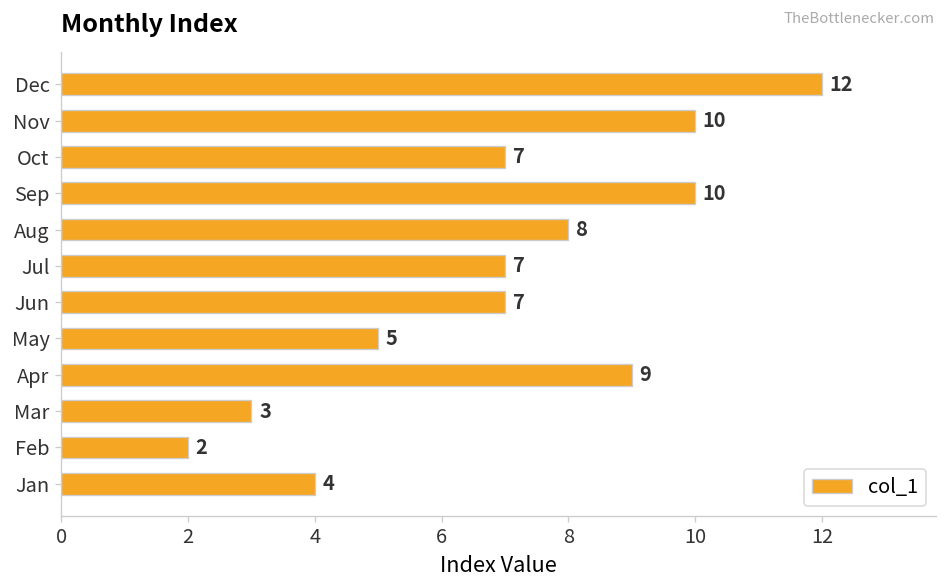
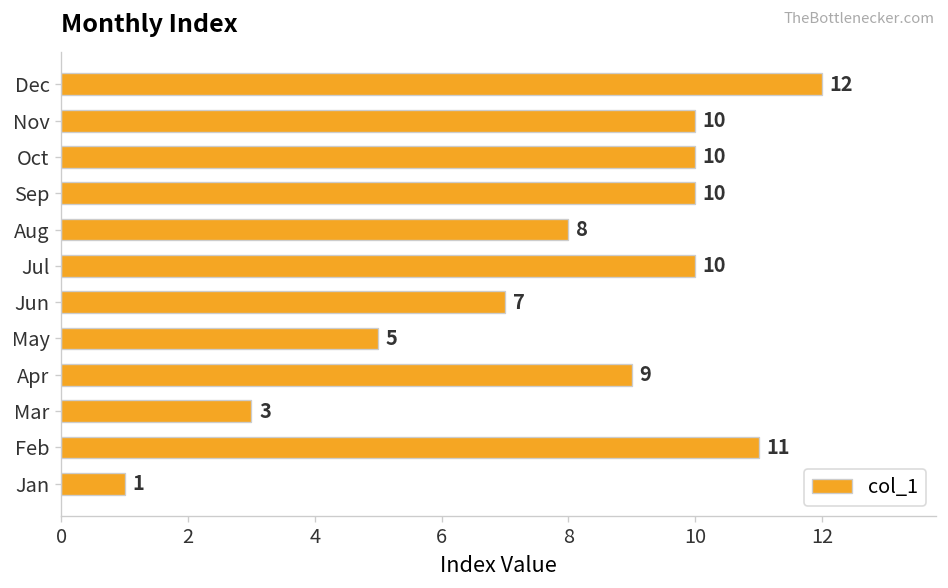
  {
    "Dec": 12,
    "Nov": 10,
-   "Oct": 7,
+   "Oct": 10,
    "Sep": 10,
    "Aug": 8,
-   "Jul": 7,
+   "Jul": 10,
    "Jun": 7,
    "May": 5,
    "Apr": 9,
    "Mar": 3,
-   "Feb": 2,
-   "Jan": 4
+   "Feb": 11,
+   "Jan": 1
  }
